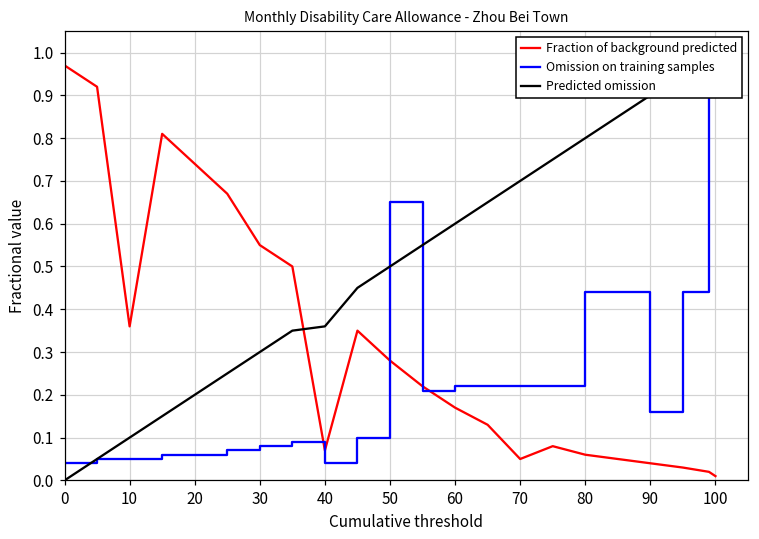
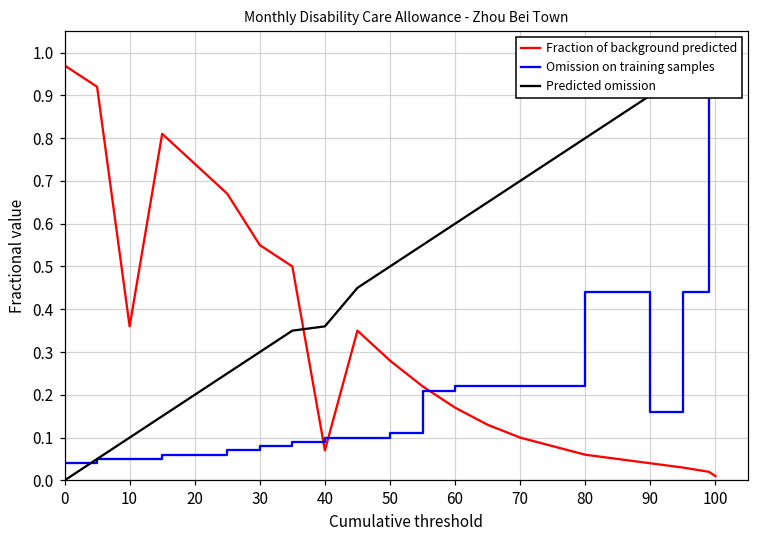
  {
    "Fraction of background predicted": {
      "0": 0.97,
      "10": 0.36,
      "20": 0.74,
      "30": 0.55,
      "40": 0.07,
      "50": 0.28,
      "60": 0.17,
-     "70": 0.05,
+     "70": 0.10,
      "80": 0.06,
      "90": 0.04,
      "100": 0.01
    },
    "Omission on training samples": {
      "0": 0.04,
      "10": 0.05,
      "20": 0.06,
      "30": 0.08,
-     "40": 0.04,
-     "50": 0.65,
+     "40": 0.10,
+     "50": 0.11,
      "60": 0.22,
      "70": 0.22,
      "80": 0.44,
      "90": 0.16
    },
    "Predicted omission": {
      "0": 0.00,
      "10": 0.10,
      "20": 0.20,
      "30": 0.30,
      "40": 0.36,
      "50": 0.50,
      "60": 0.60,
      "70": 0.70,
      "80": 0.80,
      "90": 0.90
    }
  }
